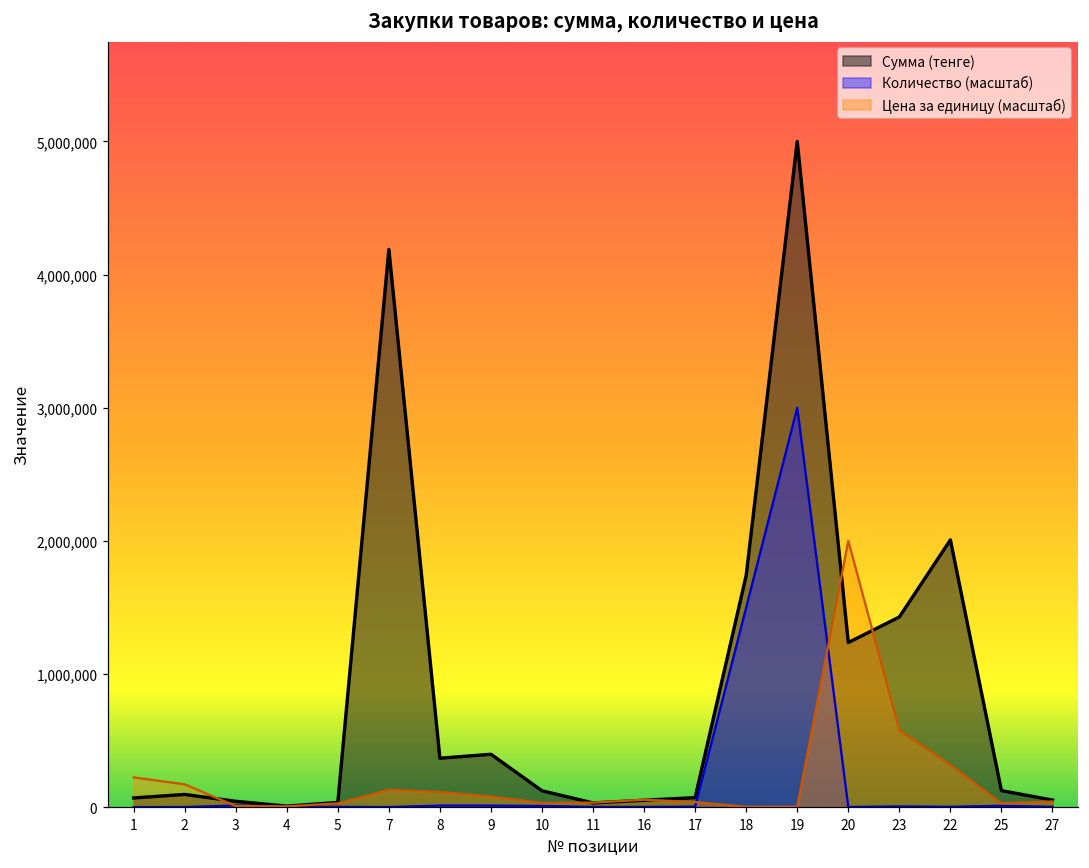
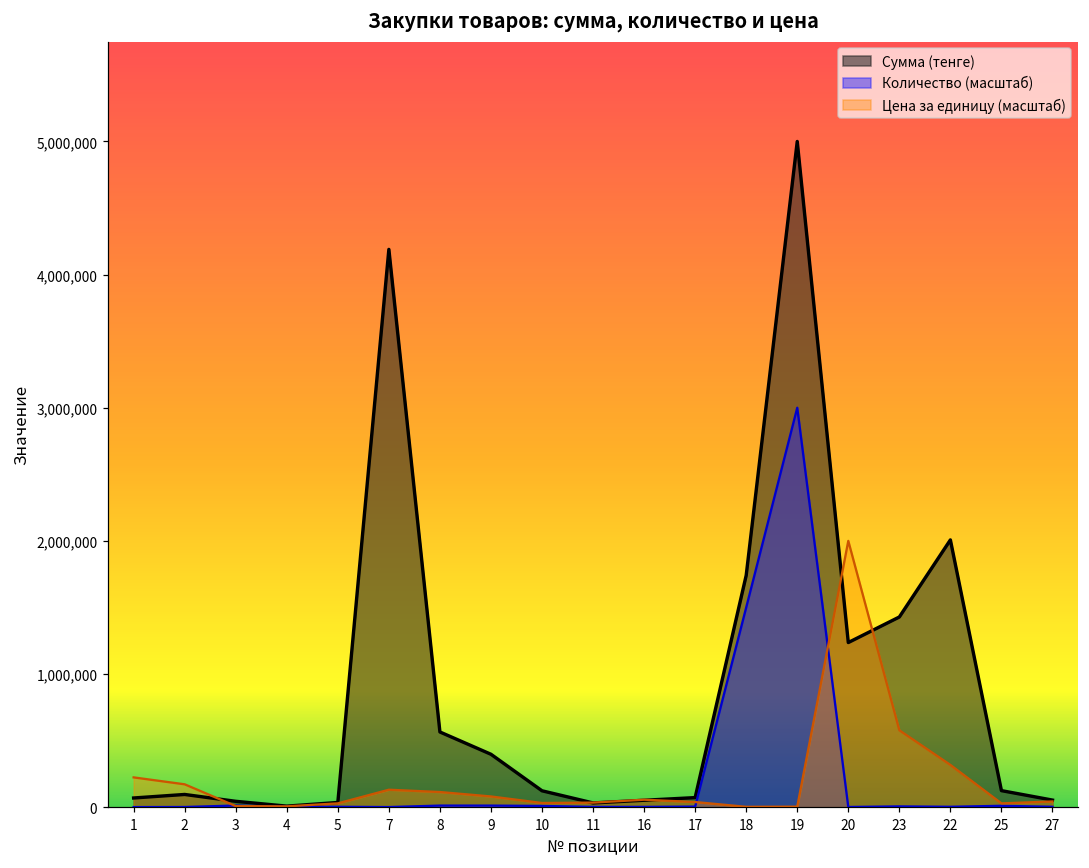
  {
    "Сумма (тенге)": {
      "1": "70,000",
      "2": "100,000",
      "3": "40,000",
      "7": "4,190,000",
-     "8": "370,000",
+     "8": "560,000",
      "9": "400,000",
      "10": "120,000",
      "17": "70,000",
      "18": "1,740,000",
      "19": "5,000,000",
      "20": "1,240,000",
      "23": "1,430,000",
      "22": "2,010,000",
      "25": "120,000"
    },
    "Количество (масштаб)": {
      "1": "0",
      "2": "0",
      "5": "0",
      "7": "0",
      "8": "10,000",
      "9": "10,000",
      "10": "10,000",
      "11": "0",
      "16": "0",
      "17": "0",
      "18": "1,500,000",
      "19": "3,000,000",
      "20": "0",
      "23": "10,000",
      "22": "0",
      "27": "0"
    },
    "Цена за единицу (масштаб)": {
      "1": "220,000",
      "2": "170,000",
      "7": "130,000",
      "8": "110,000",
      "9": "80,000",
      "10": "30,000",
      "17": "40,000",
      "18": "0",
      "19": "0",
      "20": "2,000,000",
      "23": "580,000",
      "22": "320,000"
    }
  }
